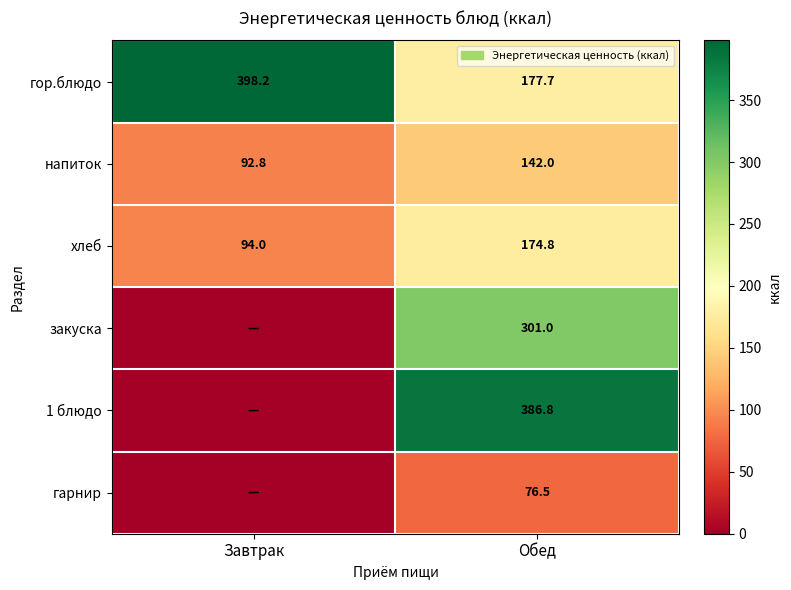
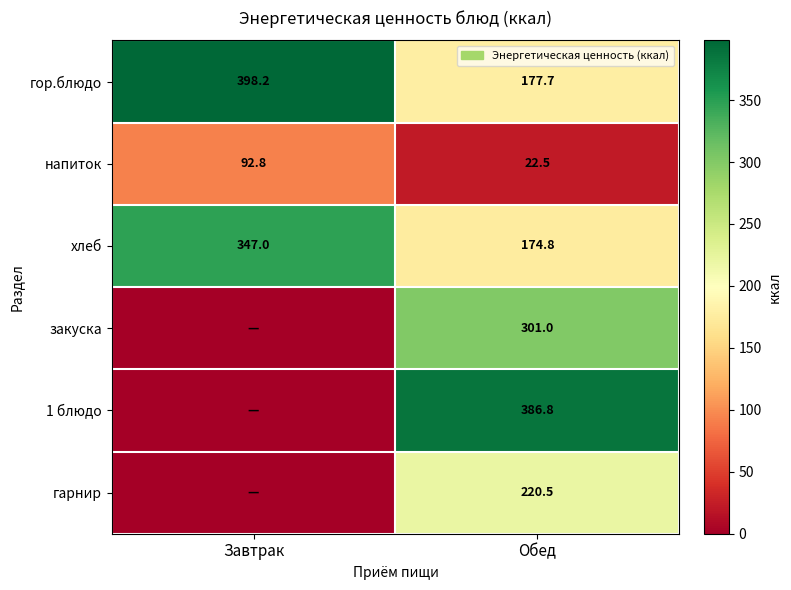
  {
    "гор.блюдо": {
      "Завтрак": 398.2,
      "Обед": 177.7
    },
    "напиток": {
      "Завтрак": 92.8,
-     "Обед": 142.0
+     "Обед": 22.5
    },
    "хлеб": {
-     "Завтрак": 94.0,
+     "Завтрак": 347.0,
      "Обед": 174.8
    },
    "закуска": {
      "Обед": 301.0
    },
    "1 блюдо": {
      "Обед": 386.8
    },
    "гарнир": {
-     "Обед": 76.5
+     "Обед": 220.5
    }
  }
